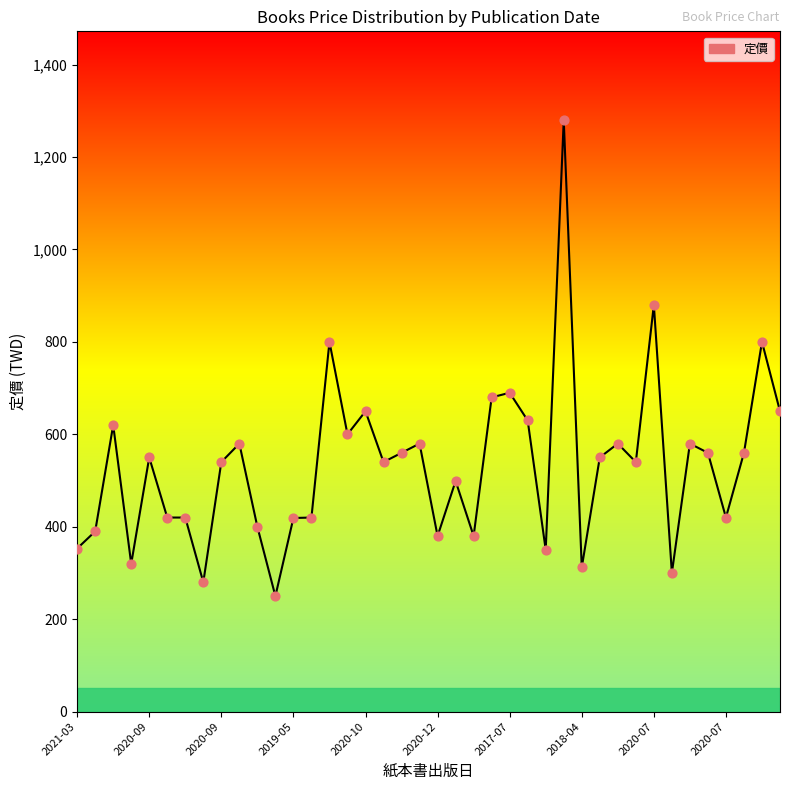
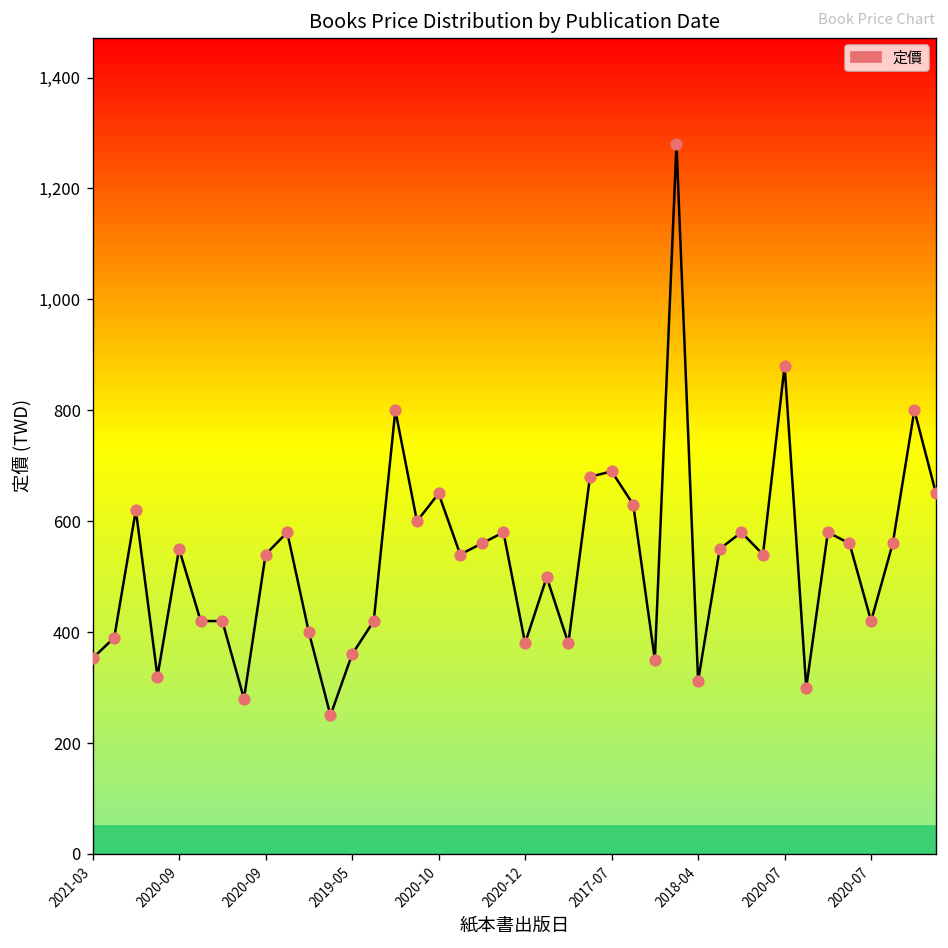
  {
    "2021-03": 350,
-   "2019-05": 420,
+   "2019-05": 360,
    "2017-07": 690,
    "2018-04": 310
  }
